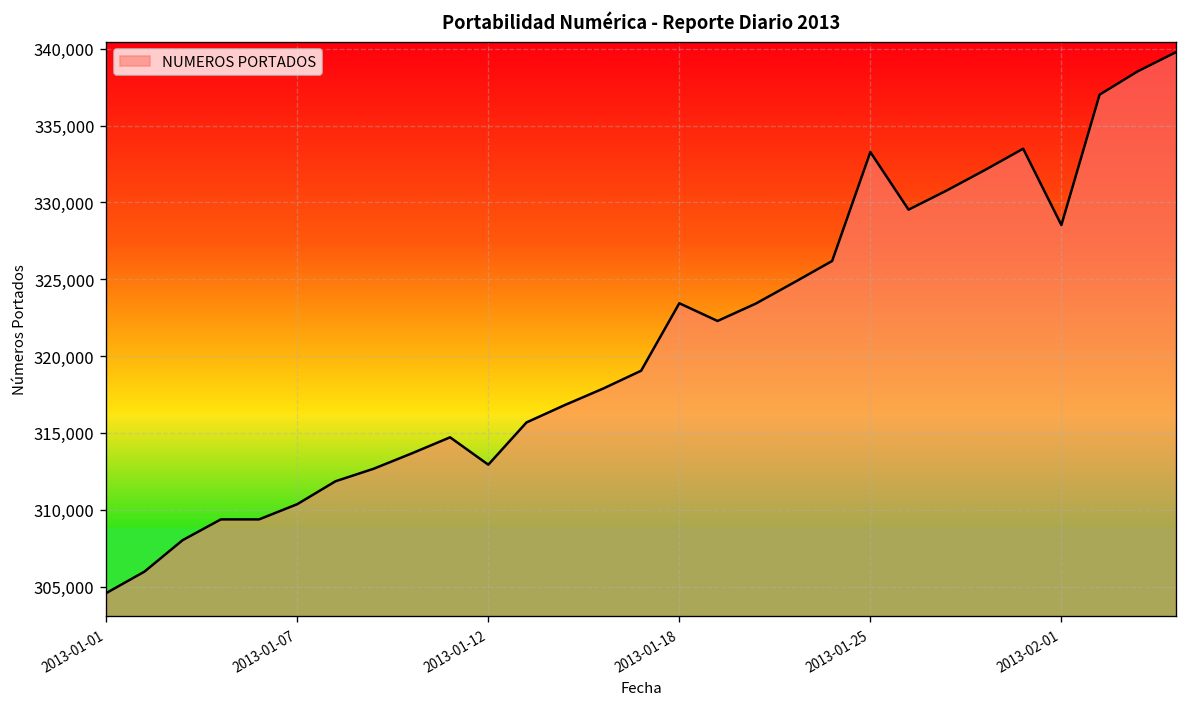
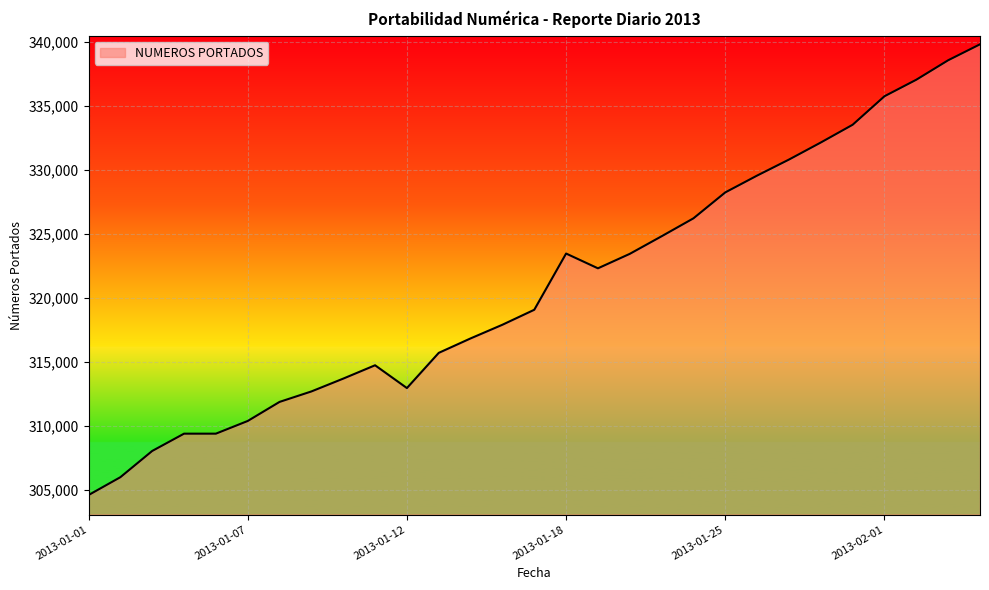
  {
    "2013-01-01": "304,600",
    "2013-01-07": "310,400",
    "2013-01-12": "312,900",
    "2013-01-18": "323,400",
-   "2013-01-25": "333,300",
-   "2013-02-01": "328,500"
+   "2013-01-25": "328,200",
+   "2013-02-01": "335,700"
  }
